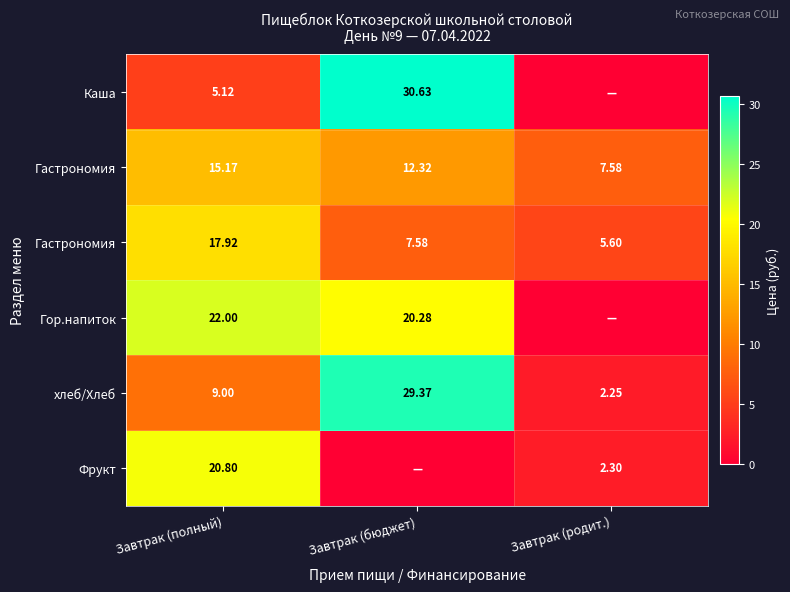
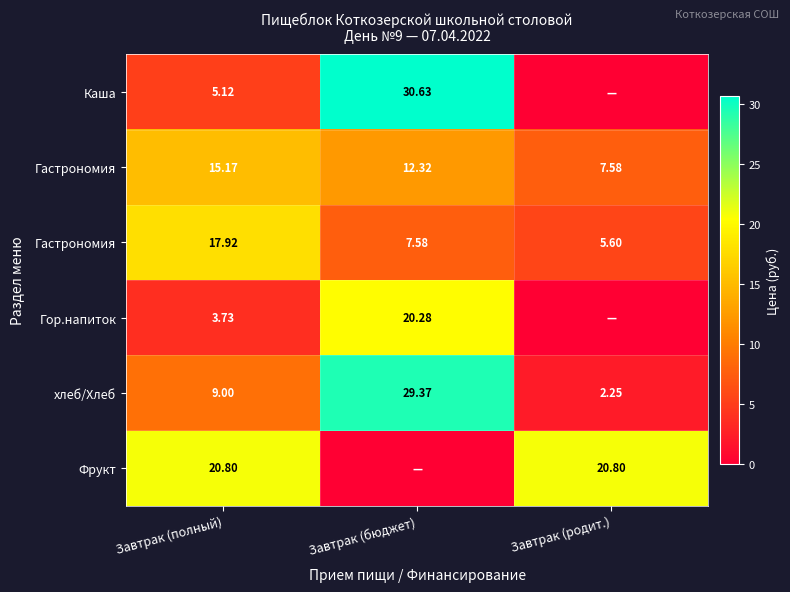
  {
    "Каша": {
      "Завтрак (полный)": 5.12,
      "Завтрак (бюджет)": 30.63
    },
    "Гор.напиток": {
-     "Завтрак (полный)": 22.00,
+     "Завтрак (полный)": 3.73,
      "Завтрак (бюджет)": 20.28
    },
    "хлеб/Хлеб": {
      "Завтрак (полный)": 9.00,
      "Завтрак (бюджет)": 29.37,
      "Завтрак (родит.)": 2.25
    },
    "Фрукт": {
      "Завтрак (полный)": 20.80,
-     "Завтрак (родит.)": 2.30
+     "Завтрак (родит.)": 20.80
    }
  }
